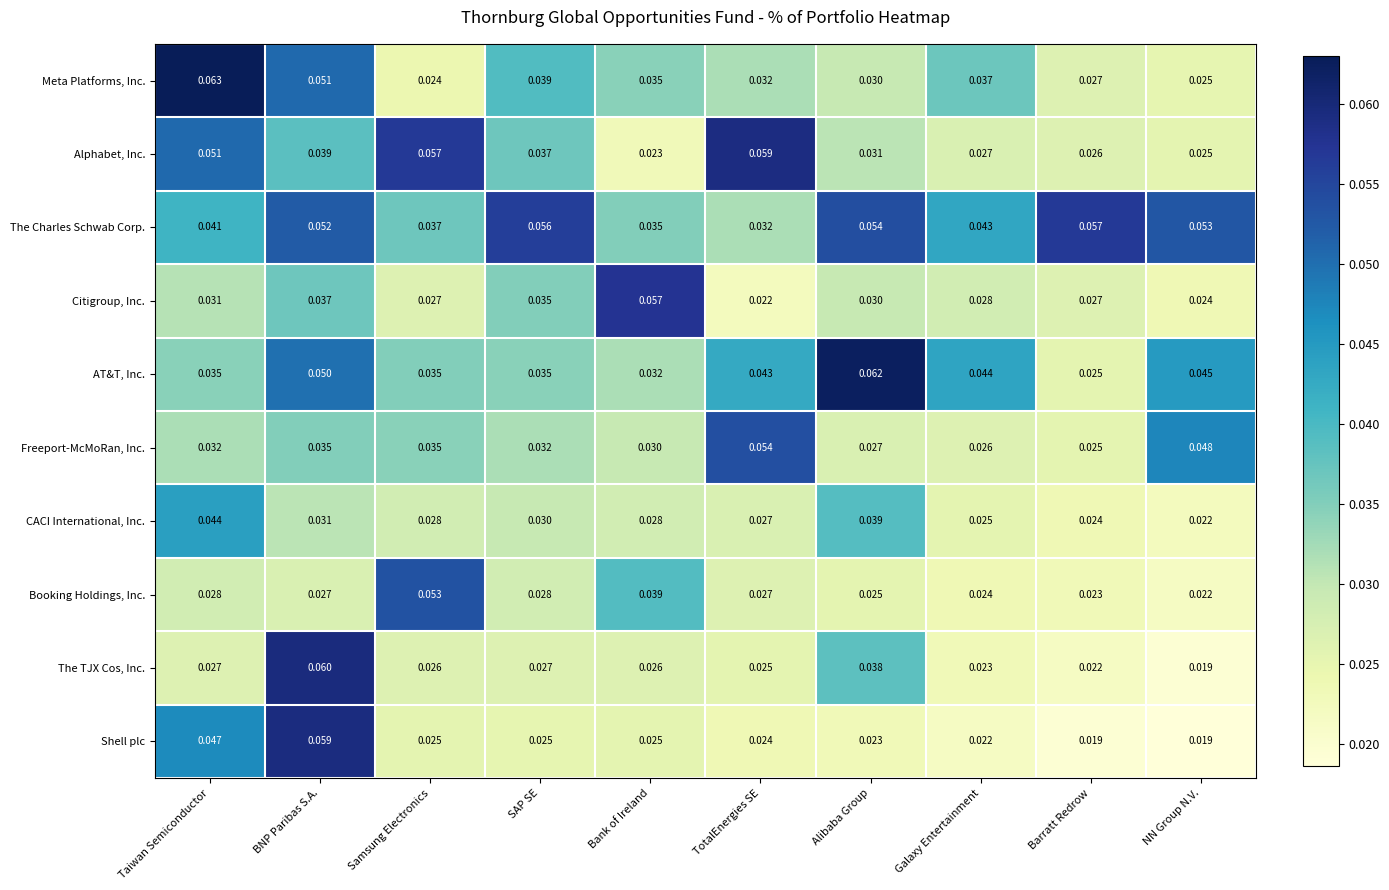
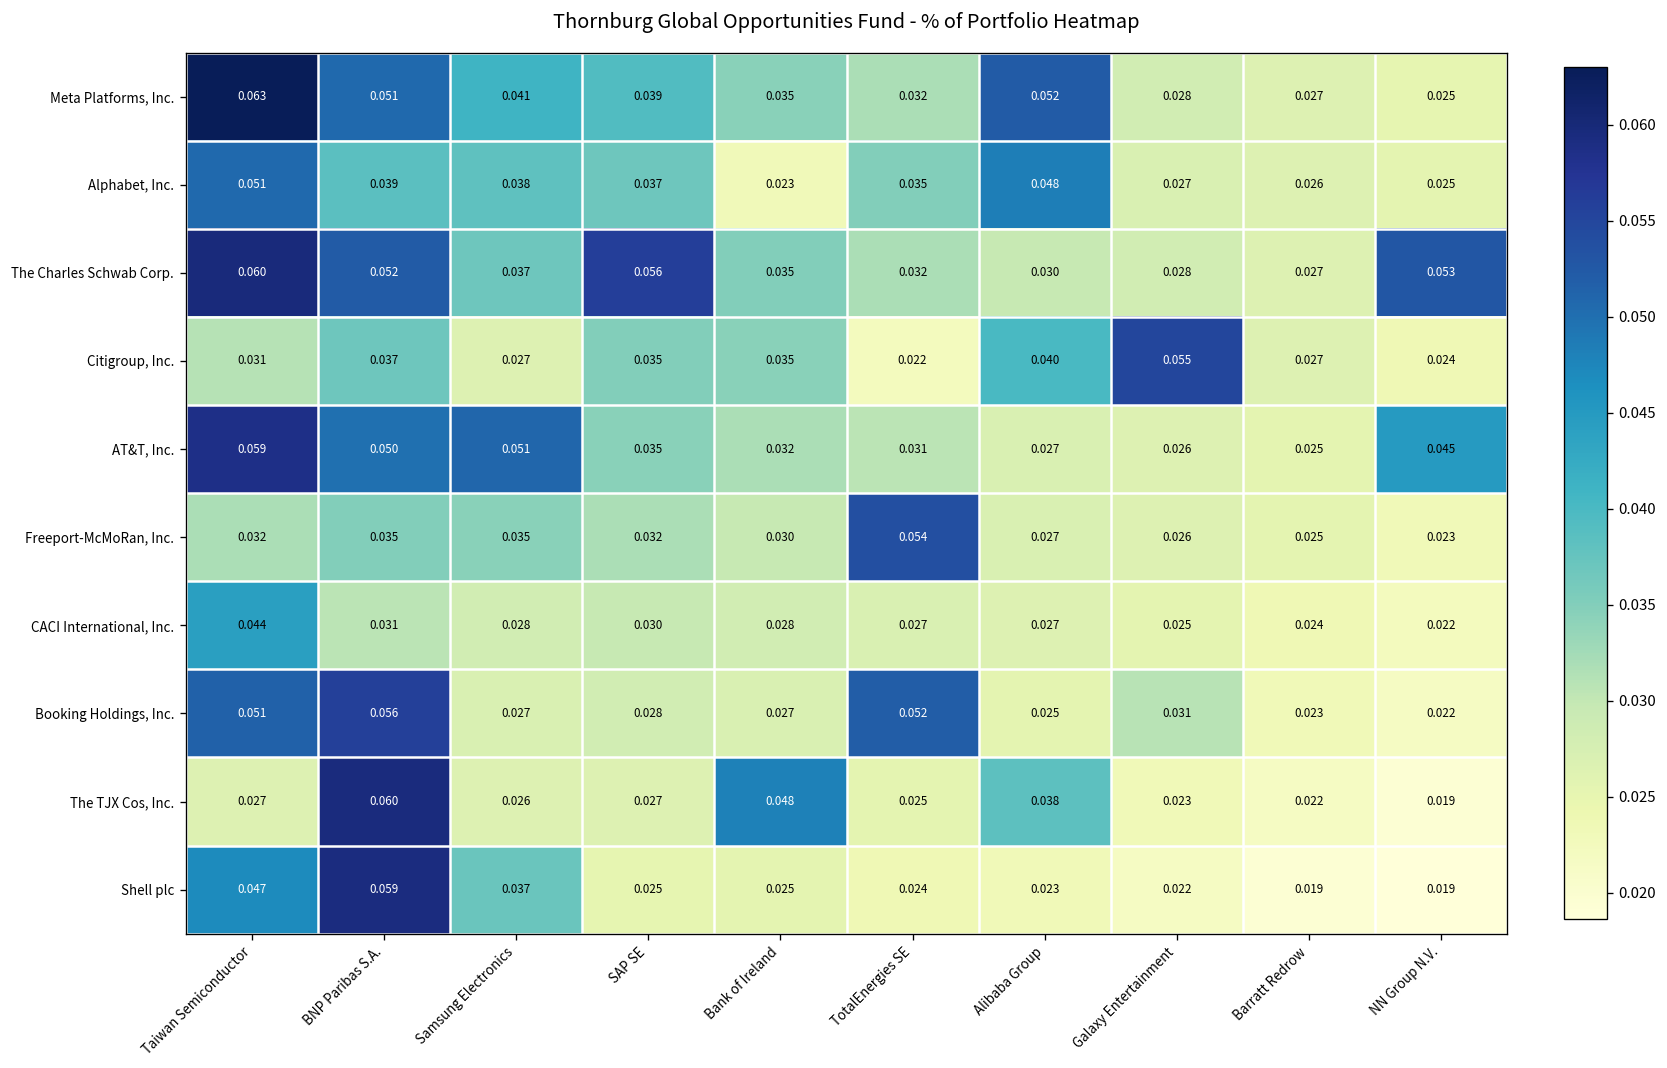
  {
    "Meta Platforms, Inc.": {
      "Taiwan Semiconductor": 0.063,
      "BNP Paribas S.A.": 0.051,
-     "Samsung Electronics": 0.024,
+     "Samsung Electronics": 0.041,
      "SAP SE": 0.039,
      "Bank of Ireland": 0.035,
      "TotalEnergies SE": 0.032,
-     "Alibaba Group": 0.030,
-     "Galaxy Entertainment": 0.037,
+     "Alibaba Group": 0.052,
+     "Galaxy Entertainment": 0.028,
      "Barratt Redrow": 0.027,
      "NN Group N.V.": 0.025
    },
    "Alphabet, Inc.": {
      "Taiwan Semiconductor": 0.051,
      "BNP Paribas S.A.": 0.039,
-     "Samsung Electronics": 0.057,
+     "Samsung Electronics": 0.038,
      "SAP SE": 0.037,
      "Bank of Ireland": 0.023,
-     "TotalEnergies SE": 0.059,
-     "Alibaba Group": 0.031,
+     "TotalEnergies SE": 0.035,
+     "Alibaba Group": 0.048,
      "Galaxy Entertainment": 0.027,
      "Barratt Redrow": 0.026,
      "NN Group N.V.": 0.025
    },
    "The Charles Schwab Corp.": {
-     "Taiwan Semiconductor": 0.041,
+     "Taiwan Semiconductor": 0.060,
      "BNP Paribas S.A.": 0.052,
      "Samsung Electronics": 0.037,
      "SAP SE": 0.056,
      "Bank of Ireland": 0.035,
      "TotalEnergies SE": 0.032,
-     "Alibaba Group": 0.054,
-     "Galaxy Entertainment": 0.043,
-     "Barratt Redrow": 0.057,
+     "Alibaba Group": 0.030,
+     "Galaxy Entertainment": 0.028,
+     "Barratt Redrow": 0.027,
      "NN Group N.V.": 0.053
    },
    "Citigroup, Inc.": {
      "Taiwan Semiconductor": 0.031,
      "BNP Paribas S.A.": 0.037,
      "Samsung Electronics": 0.027,
      "SAP SE": 0.035,
-     "Bank of Ireland": 0.057,
+     "Bank of Ireland": 0.035,
      "TotalEnergies SE": 0.022,
-     "Alibaba Group": 0.030,
-     "Galaxy Entertainment": 0.028,
+     "Alibaba Group": 0.040,
+     "Galaxy Entertainment": 0.055,
      "Barratt Redrow": 0.027,
      "NN Group N.V.": 0.024
    },
    "AT&T, Inc.": {
-     "Taiwan Semiconductor": 0.035,
+     "Taiwan Semiconductor": 0.059,
      "BNP Paribas S.A.": 0.050,
-     "Samsung Electronics": 0.035,
+     "Samsung Electronics": 0.051,
      "SAP SE": 0.035,
      "Bank of Ireland": 0.032,
-     "TotalEnergies SE": 0.043,
-     "Alibaba Group": 0.062,
-     "Galaxy Entertainment": 0.044,
+     "TotalEnergies SE": 0.031,
+     "Alibaba Group": 0.027,
+     "Galaxy Entertainment": 0.026,
      "Barratt Redrow": 0.025,
      "NN Group N.V.": 0.045
    },
    "Freeport-McMoRan, Inc.": {
      "Taiwan Semiconductor": 0.032,
      "BNP Paribas S.A.": 0.035,
      "Samsung Electronics": 0.035,
      "SAP SE": 0.032,
      "Bank of Ireland": 0.030,
      "TotalEnergies SE": 0.054,
      "Alibaba Group": 0.027,
      "Galaxy Entertainment": 0.026,
      "Barratt Redrow": 0.025,
-     "NN Group N.V.": 0.048
+     "NN Group N.V.": 0.023
    },
    "CACI International, Inc.": {
      "Taiwan Semiconductor": 0.044,
      "BNP Paribas S.A.": 0.031,
      "Samsung Electronics": 0.028,
      "SAP SE": 0.030,
      "Bank of Ireland": 0.028,
      "TotalEnergies SE": 0.027,
-     "Alibaba Group": 0.039,
+     "Alibaba Group": 0.027,
      "Galaxy Entertainment": 0.025,
      "Barratt Redrow": 0.024,
      "NN Group N.V.": 0.022
    },
    "Booking Holdings, Inc.": {
-     "Taiwan Semiconductor": 0.028,
-     "BNP Paribas S.A.": 0.027,
-     "Samsung Electronics": 0.053,
+     "Taiwan Semiconductor": 0.051,
+     "BNP Paribas S.A.": 0.056,
+     "Samsung Electronics": 0.027,
      "SAP SE": 0.028,
-     "Bank of Ireland": 0.039,
-     "TotalEnergies SE": 0.027,
+     "Bank of Ireland": 0.027,
+     "TotalEnergies SE": 0.052,
      "Alibaba Group": 0.025,
-     "Galaxy Entertainment": 0.024,
+     "Galaxy Entertainment": 0.031,
      "Barratt Redrow": 0.023,
      "NN Group N.V.": 0.022
    },
    "The TJX Cos, Inc.": {
      "Taiwan Semiconductor": 0.027,
      "BNP Paribas S.A.": 0.060,
      "Samsung Electronics": 0.026,
      "SAP SE": 0.027,
-     "Bank of Ireland": 0.026,
+     "Bank of Ireland": 0.048,
      "TotalEnergies SE": 0.025,
      "Alibaba Group": 0.038,
      "Galaxy Entertainment": 0.023,
      "Barratt Redrow": 0.022,
      "NN Group N.V.": 0.019
    },
    "Shell plc": {
      "Taiwan Semiconductor": 0.047,
      "BNP Paribas S.A.": 0.059,
-     "Samsung Electronics": 0.025,
+     "Samsung Electronics": 0.037,
      "SAP SE": 0.025,
      "Bank of Ireland": 0.025,
      "TotalEnergies SE": 0.024,
      "Alibaba Group": 0.023,
      "Galaxy Entertainment": 0.022,
      "Barratt Redrow": 0.019,
      "NN Group N.V.": 0.019
    }
  }
